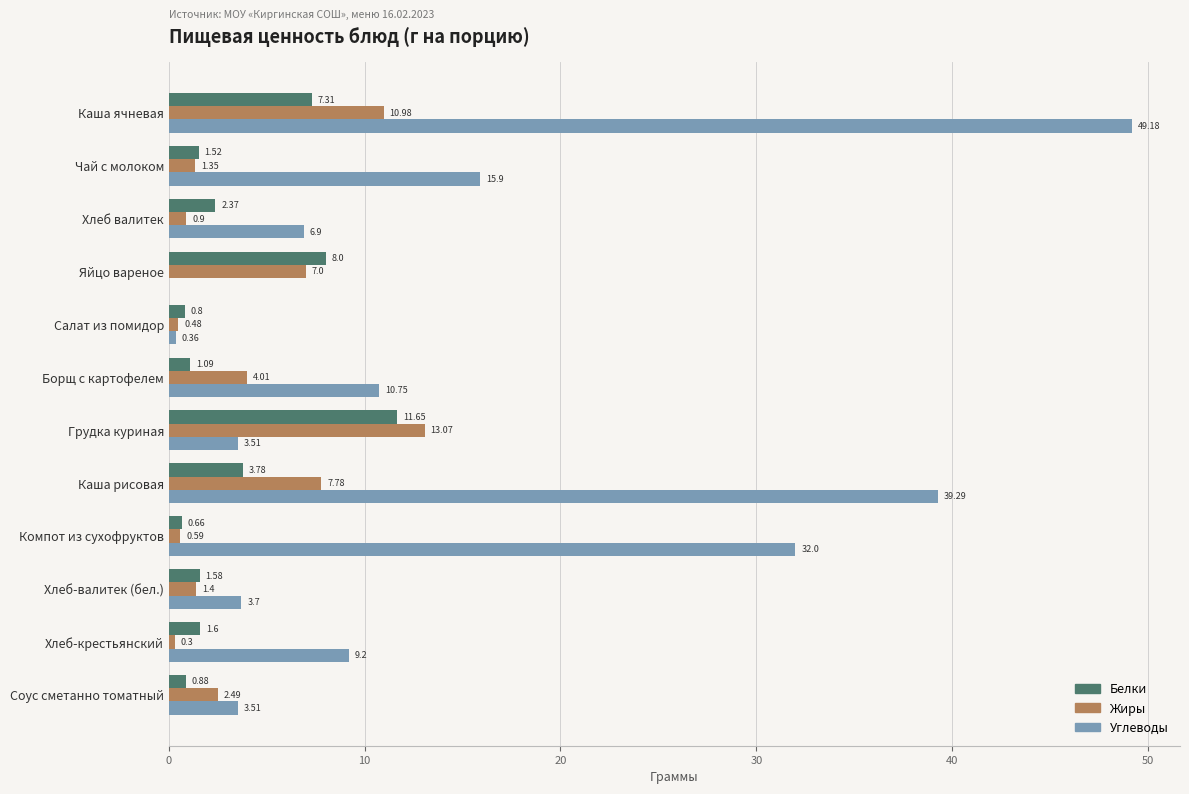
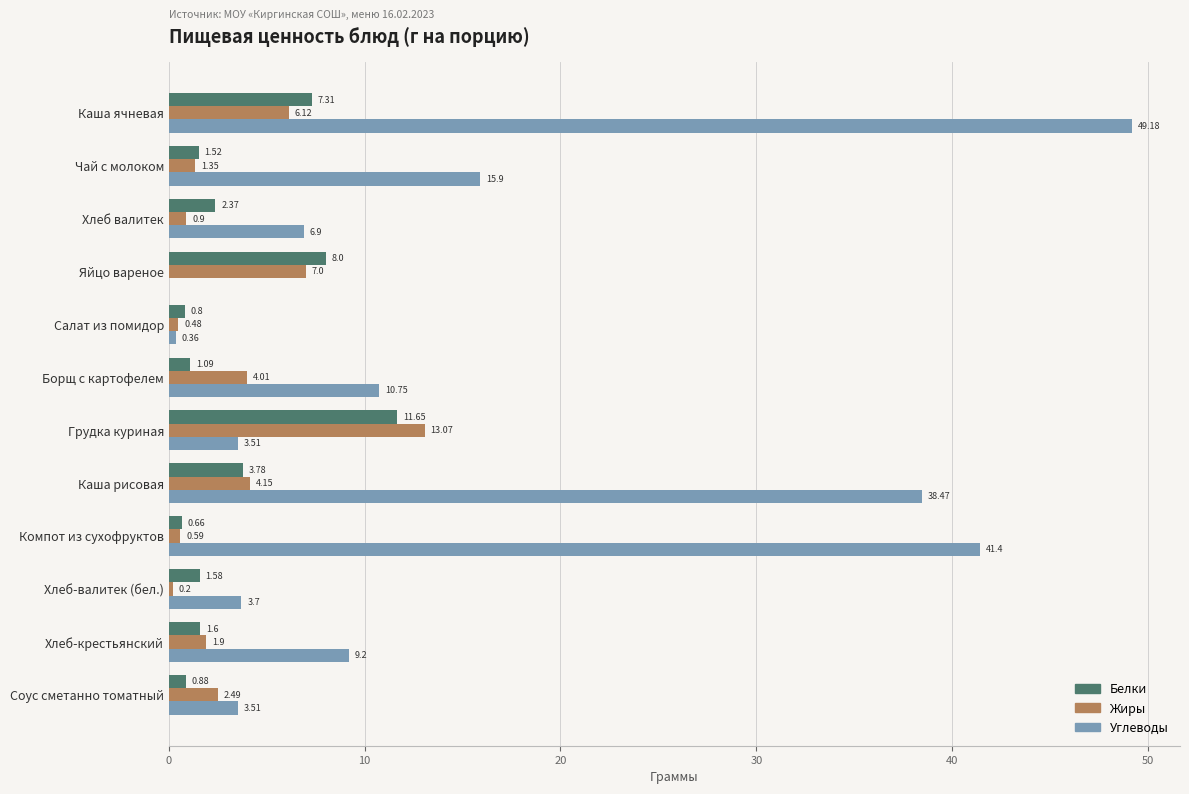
  {
    "Белки": {
      "Каша ячневая": 7.31,
      "Чай с молоком": 1.52,
      "Хлеб валитек": 2.37,
      "Яйцо вареное": 8.0,
      "Салат из помидор": 0.8,
      "Борщ с картофелем": 1.09,
      "Грудка куриная": 11.65,
      "Каша рисовая": 3.78,
      "Компот из сухофруктов": 0.66,
      "Хлеб-валитек (бел.)": 1.58,
      "Хлеб-крестьянский": 1.6,
      "Соус сметанно томатный": 0.88
    },
    "Жиры": {
-     "Каша ячневая": 10.98,
+     "Каша ячневая": 6.12,
      "Чай с молоком": 1.35,
      "Хлеб валитек": 0.9,
      "Яйцо вареное": 7.0,
      "Салат из помидор": 0.48,
      "Борщ с картофелем": 4.01,
      "Грудка куриная": 13.07,
-     "Каша рисовая": 7.78,
+     "Каша рисовая": 4.15,
      "Компот из сухофруктов": 0.59,
-     "Хлеб-валитек (бел.)": 1.4,
-     "Хлеб-крестьянский": 0.3,
+     "Хлеб-валитек (бел.)": 0.2,
+     "Хлеб-крестьянский": 1.9,
      "Соус сметанно томатный": 2.49
    },
    "Углеводы": {
      "Каша ячневая": 49.18,
      "Чай с молоком": 15.9,
      "Хлеб валитек": 6.9,
      "Салат из помидор": 0.36,
      "Борщ с картофелем": 10.75,
      "Грудка куриная": 3.51,
-     "Каша рисовая": 39.29,
-     "Компот из сухофруктов": 32.0,
+     "Каша рисовая": 38.47,
+     "Компот из сухофруктов": 41.4,
      "Хлеб-валитек (бел.)": 3.7,
      "Хлеб-крестьянский": 9.2,
      "Соус сметанно томатный": 3.51
    }
  }
